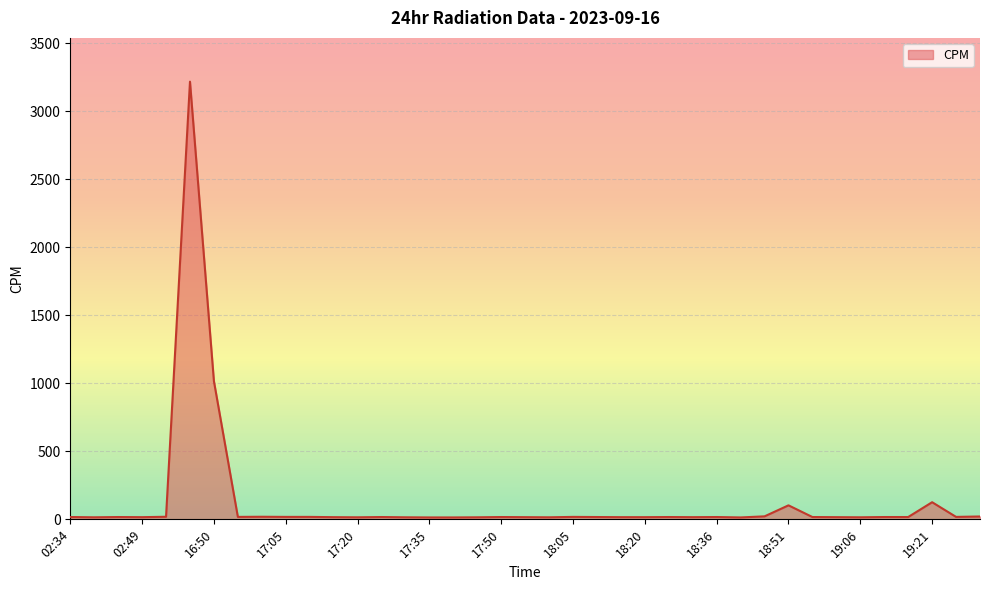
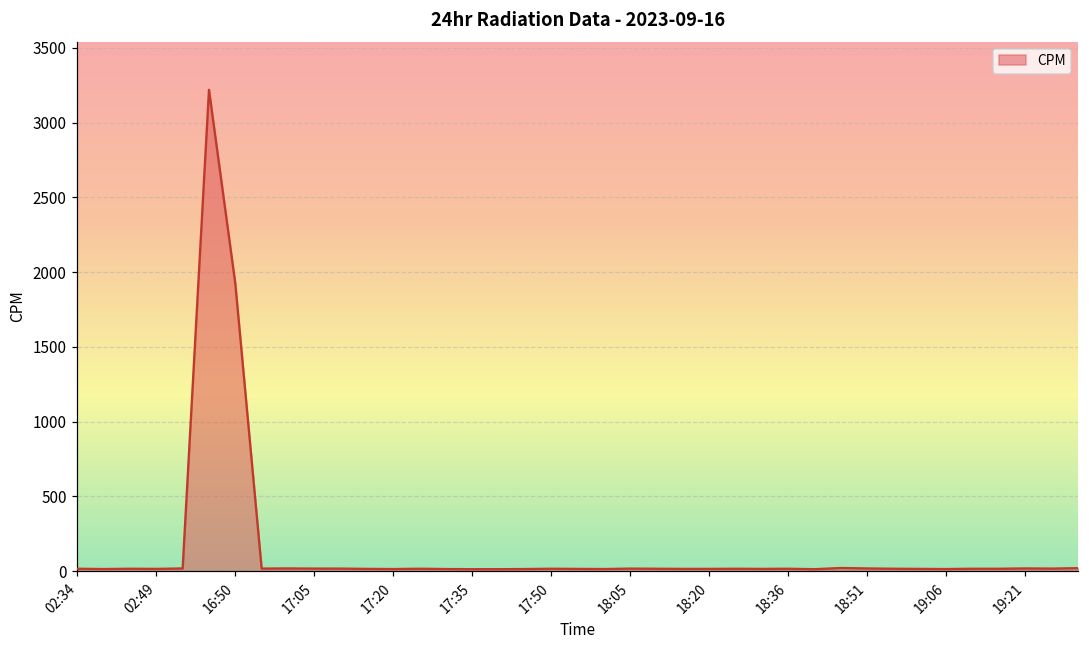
  {
    "02:34": 20,
    "02:49": 20,
-   "16:50": 1020,
+   "16:50": 1920,
    "17:05": 20,
    "17:20": 20,
    "17:35": 10,
    "17:50": 20,
    "18:05": 20,
    "18:20": 20,
    "18:36": 20,
-   "18:51": 100,
+   "18:51": 20,
    "19:06": 20,
-   "19:21": 130
+   "19:21": 20
  }
